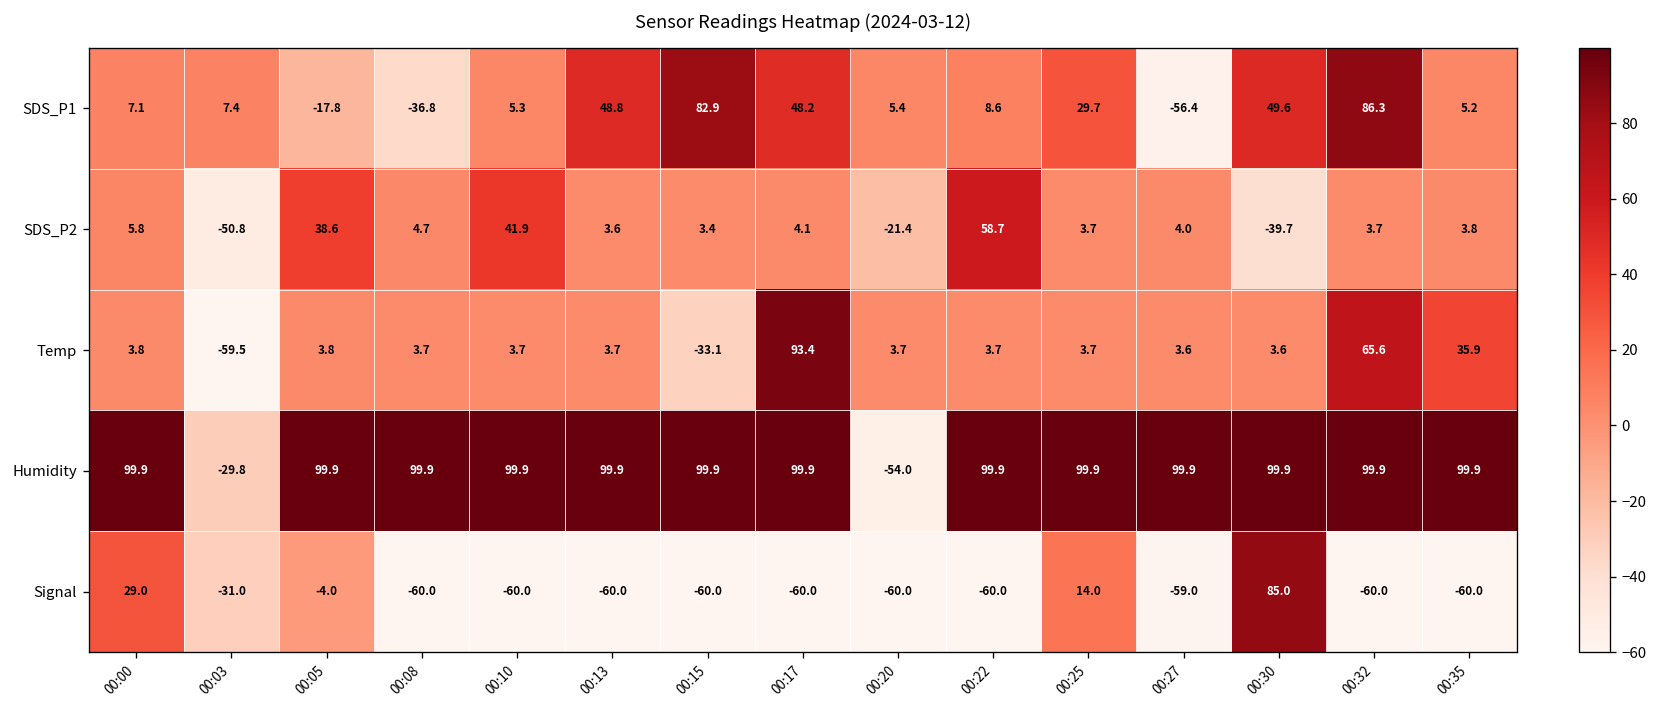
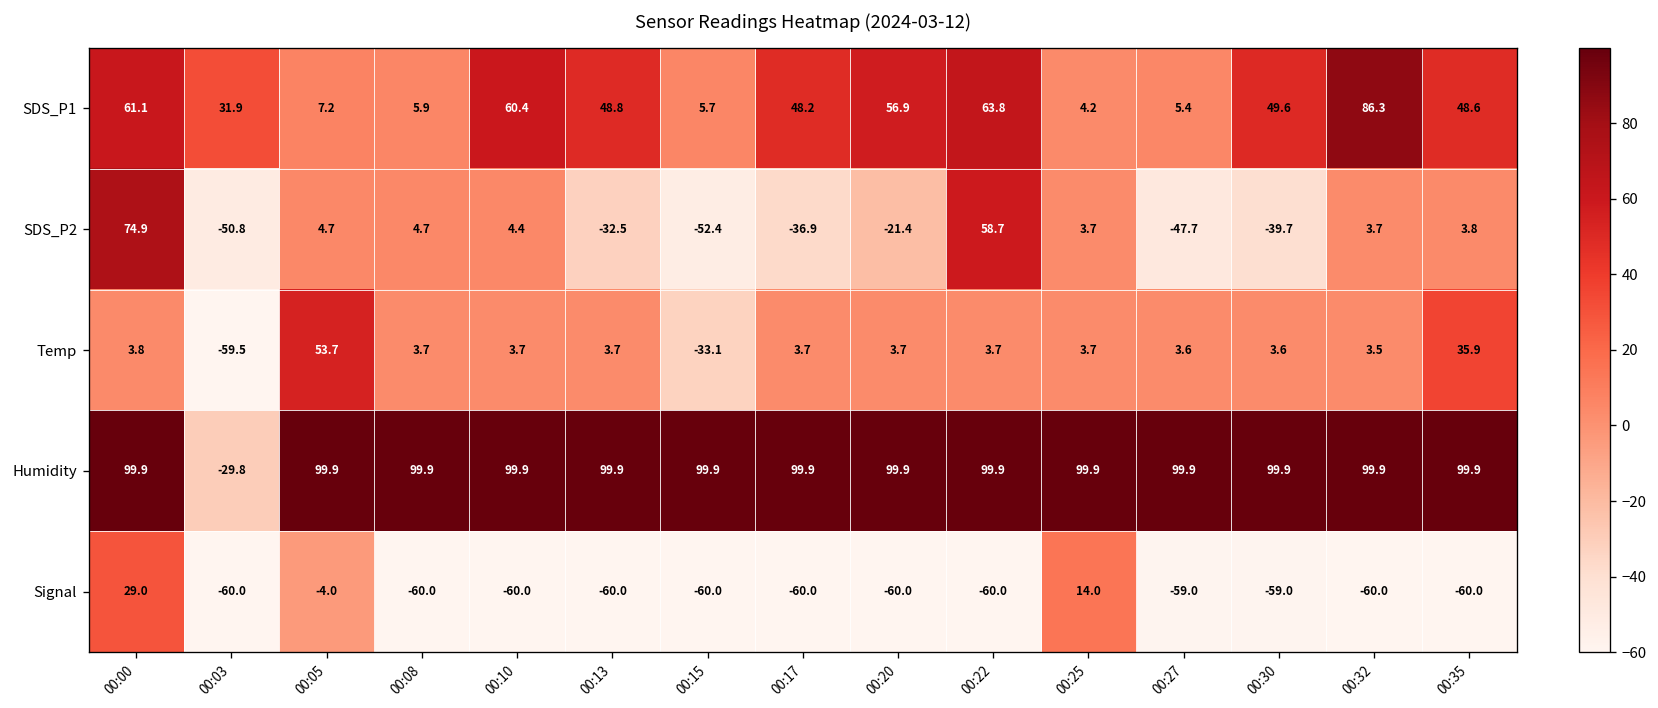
  {
    "SDS_P1": {
-     "00:00": 7.1,
-     "00:03": 7.4,
-     "00:05": -17.8,
-     "00:08": -36.8,
-     "00:10": 5.3,
+     "00:00": 61.1,
+     "00:03": 31.9,
+     "00:05": 7.2,
+     "00:08": 5.9,
+     "00:10": 60.4,
      "00:13": 48.8,
-     "00:15": 82.9,
+     "00:15": 5.7,
      "00:17": 48.2,
-     "00:20": 5.4,
-     "00:22": 8.6,
-     "00:25": 29.7,
-     "00:27": -56.4,
+     "00:20": 56.9,
+     "00:22": 63.8,
+     "00:25": 4.2,
+     "00:27": 5.4,
      "00:30": 49.6,
      "00:32": 86.3,
-     "00:35": 5.2
+     "00:35": 48.6
    },
    "SDS_P2": {
-     "00:00": 5.8,
+     "00:00": 74.9,
      "00:03": -50.8,
-     "00:05": 38.6,
+     "00:05": 4.7,
      "00:08": 4.7,
-     "00:10": 41.9,
-     "00:13": 3.6,
-     "00:15": 3.4,
-     "00:17": 4.1,
+     "00:10": 4.4,
+     "00:13": -32.5,
+     "00:15": -52.4,
+     "00:17": -36.9,
      "00:20": -21.4,
      "00:22": 58.7,
      "00:25": 3.7,
-     "00:27": 4.0,
+     "00:27": -47.7,
      "00:30": -39.7,
      "00:32": 3.7,
      "00:35": 3.8
    },
    "Temp": {
      "00:00": 3.8,
      "00:03": -59.5,
-     "00:05": 3.8,
+     "00:05": 53.7,
      "00:08": 3.7,
      "00:10": 3.7,
      "00:13": 3.7,
      "00:15": -33.1,
-     "00:17": 93.4,
+     "00:17": 3.7,
      "00:20": 3.7,
      "00:22": 3.7,
      "00:25": 3.7,
      "00:27": 3.6,
      "00:30": 3.6,
-     "00:32": 65.6,
+     "00:32": 3.5,
      "00:35": 35.9
    },
    "Humidity": {
      "00:00": 99.9,
      "00:03": -29.8,
      "00:05": 99.9,
      "00:08": 99.9,
      "00:10": 99.9,
      "00:13": 99.9,
      "00:15": 99.9,
      "00:17": 99.9,
-     "00:20": -54.0,
+     "00:20": 99.9,
      "00:22": 99.9,
      "00:25": 99.9,
      "00:27": 99.9,
      "00:30": 99.9,
      "00:32": 99.9,
      "00:35": 99.9
    },
    "Signal": {
      "00:00": 29.0,
-     "00:03": -31.0,
+     "00:03": -60.0,
      "00:05": -4.0,
      "00:08": -60.0,
      "00:10": -60.0,
      "00:13": -60.0,
      "00:15": -60.0,
      "00:17": -60.0,
      "00:20": -60.0,
      "00:22": -60.0,
      "00:25": 14.0,
      "00:27": -59.0,
-     "00:30": 85.0,
+     "00:30": -59.0,
      "00:32": -60.0,
      "00:35": -60.0
    }
  }
